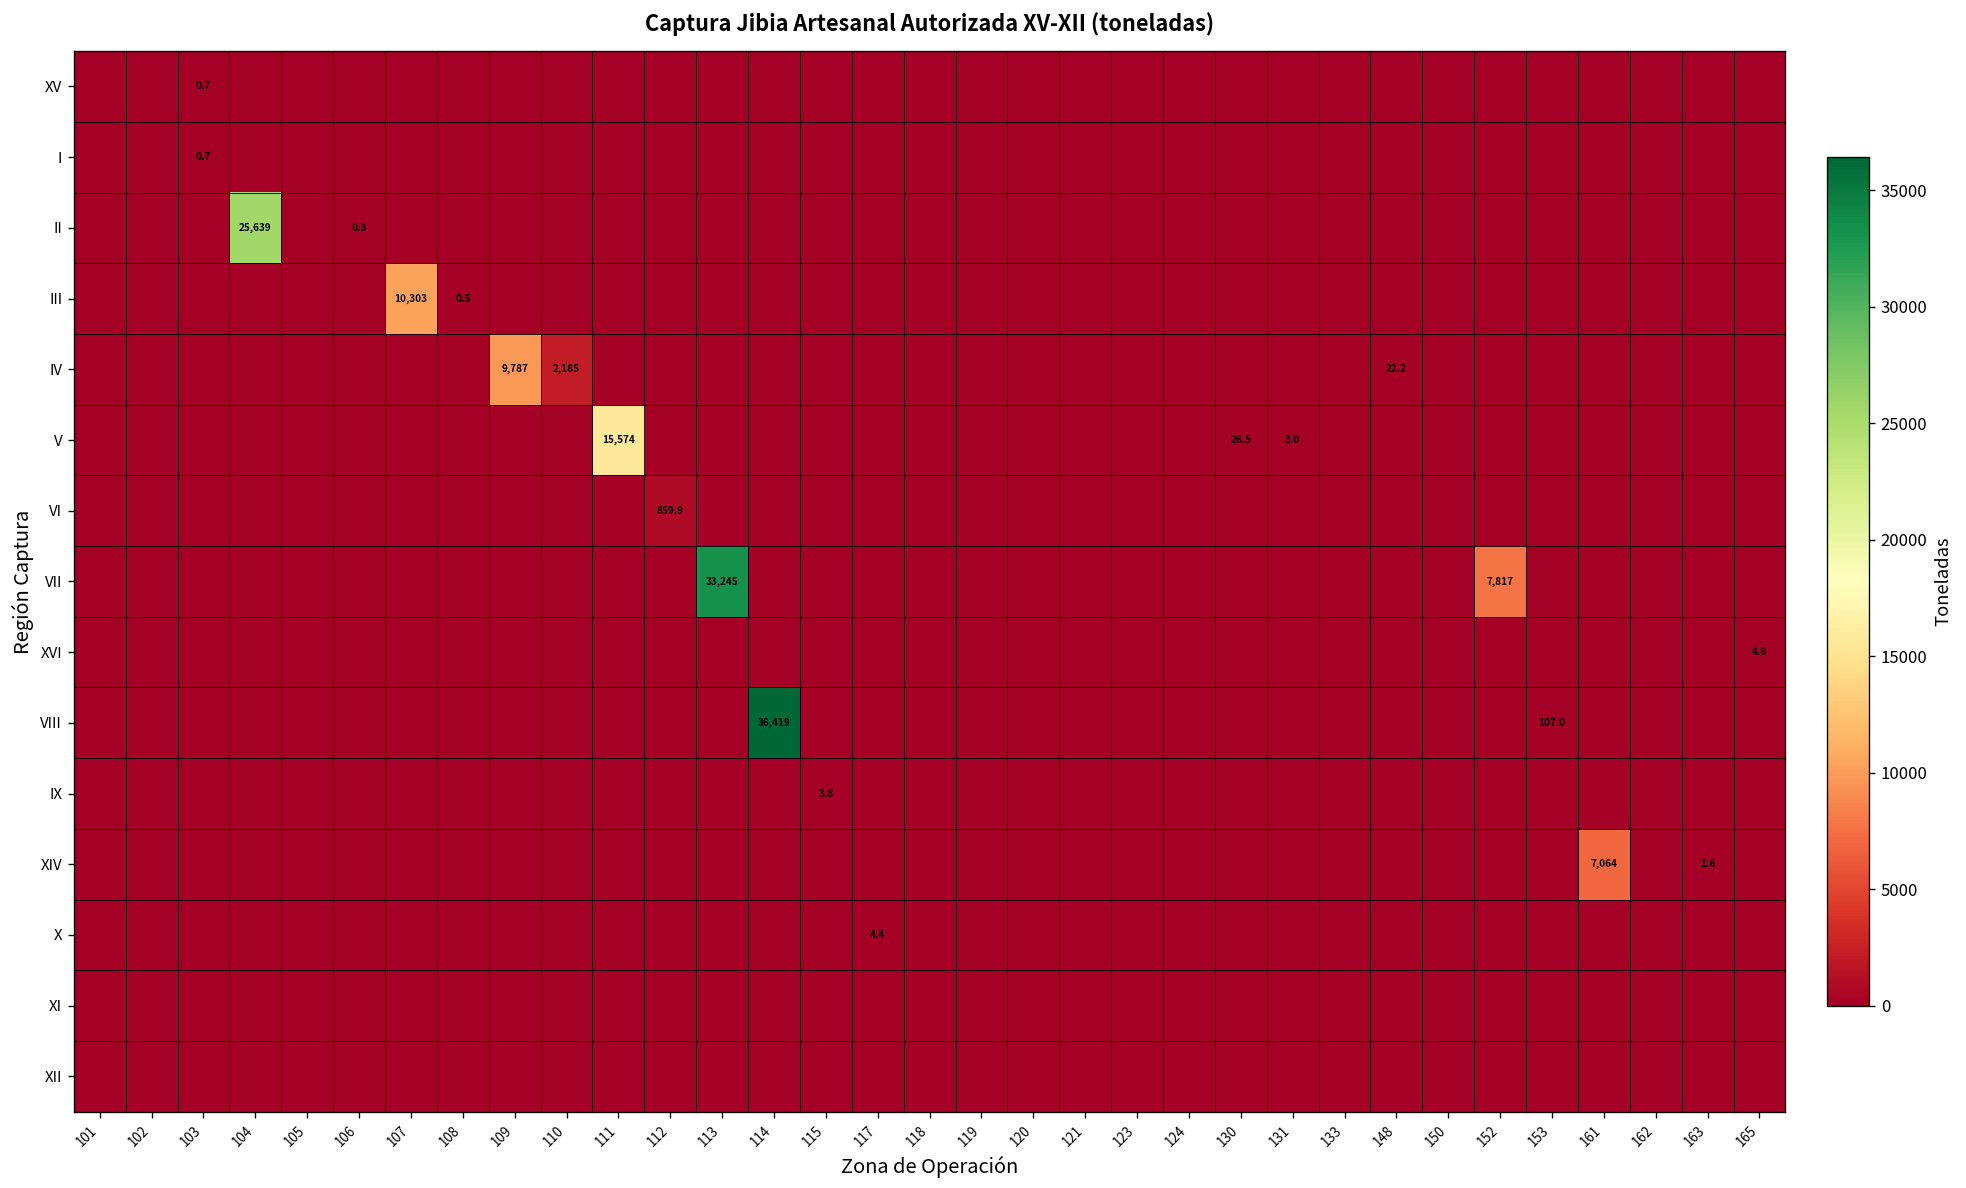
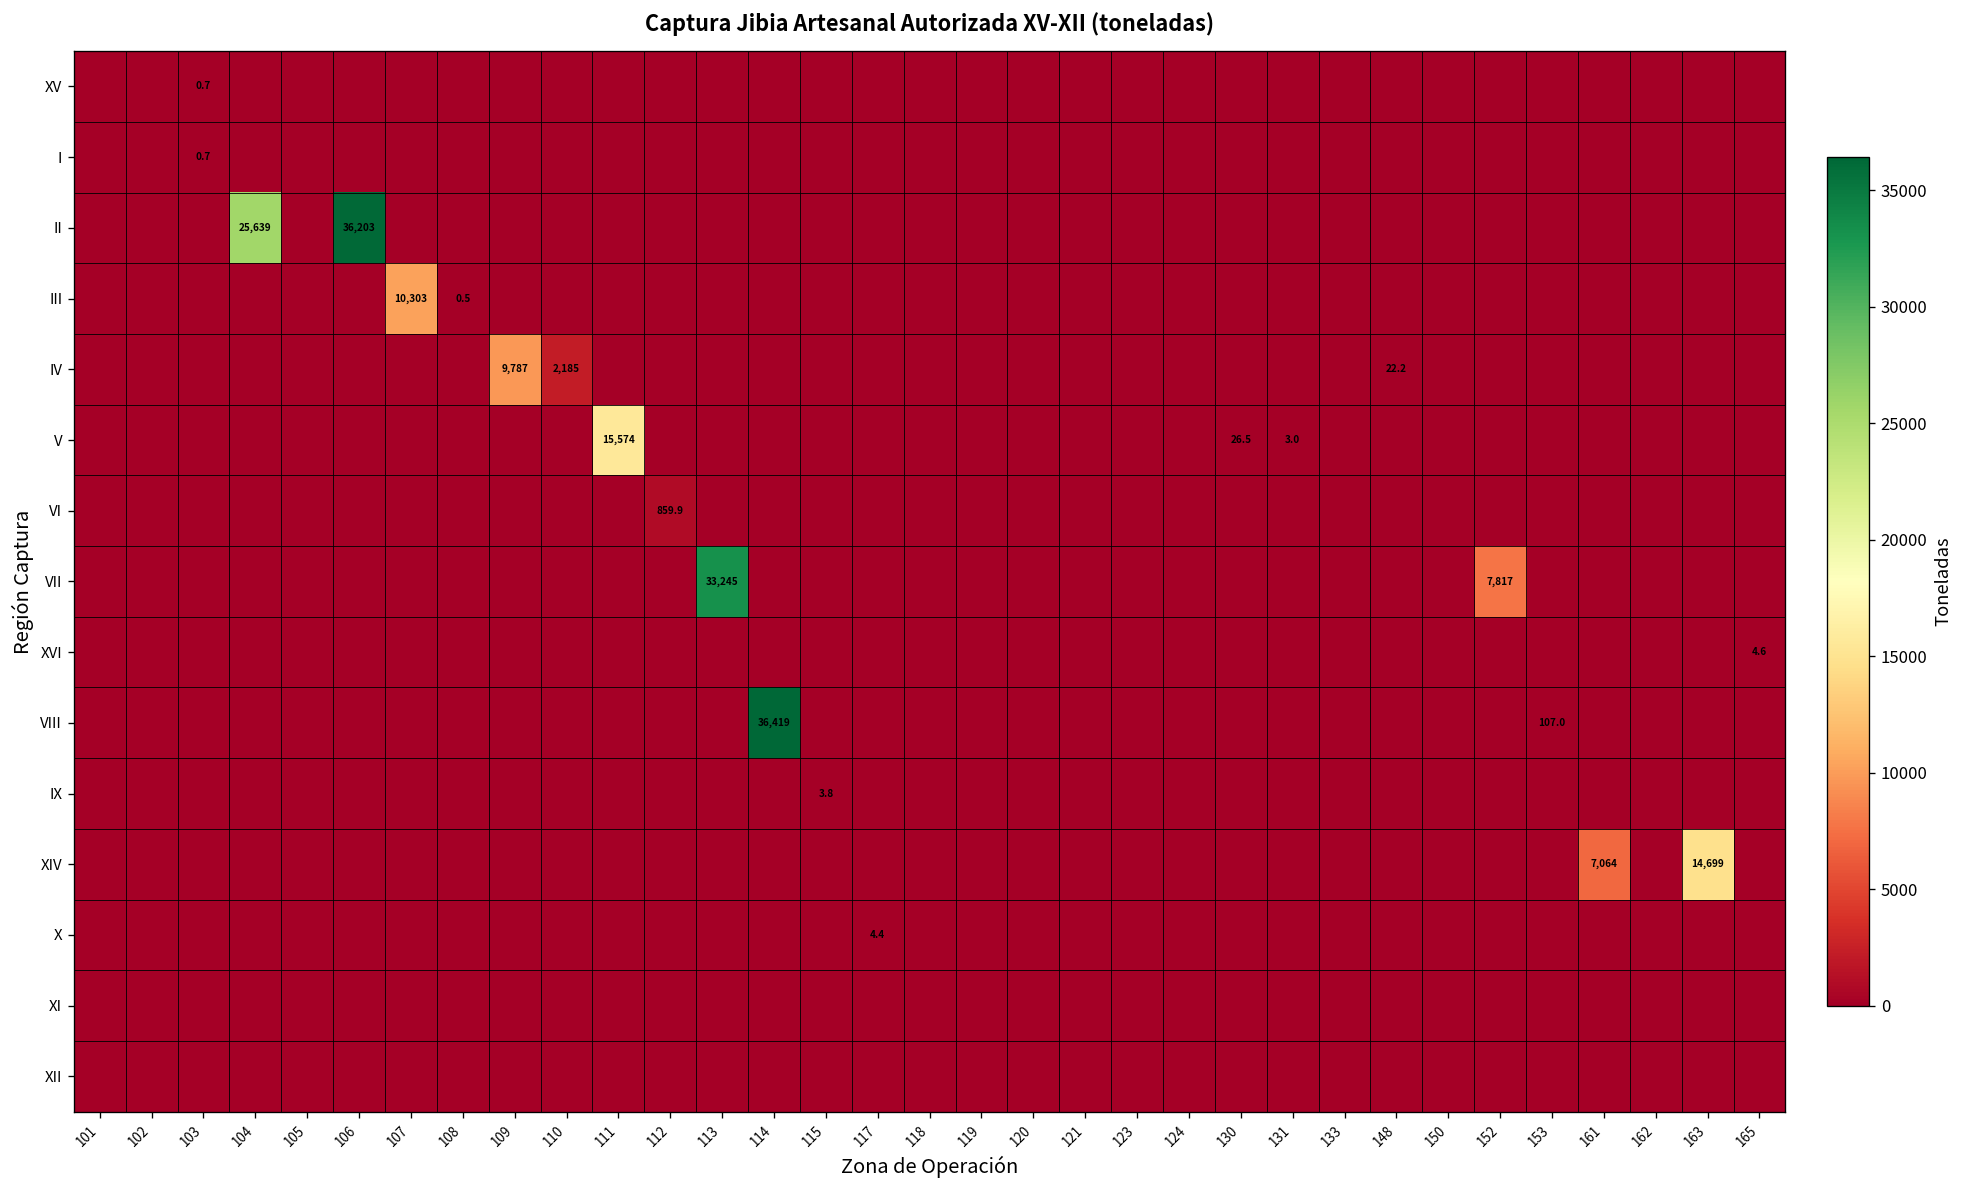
  {
    "XV": {
      "103": "0.7"
    },
    "I": {
      "103": "0.7"
    },
    "II": {
      "104": "25,639",
-     "106": "0.3"
+     "106": "36,203"
    },
    "III": {
      "107": "10,303",
      "108": "0.5"
    },
    "IV": {
      "109": "9,787",
      "110": "2,185",
      "148": "22.2"
    },
    "V": {
      "111": "15,574",
      "130": "26.5",
      "131": "3.0"
    },
    "VI": {
      "112": "859.9"
    },
    "VII": {
      "113": "33,245",
      "152": "7,817"
    },
    "XVI": {
      "165": "4.6"
    },
    "VIII": {
      "114": "36,419",
      "153": "107.0"
    },
    "IX": {
      "115": "3.8"
    },
    "XIV": {
      "161": "7,064",
-     "163": "1.6"
+     "163": "14,699"
    },
    "X": {
      "117": "4.4"
    }
  }
